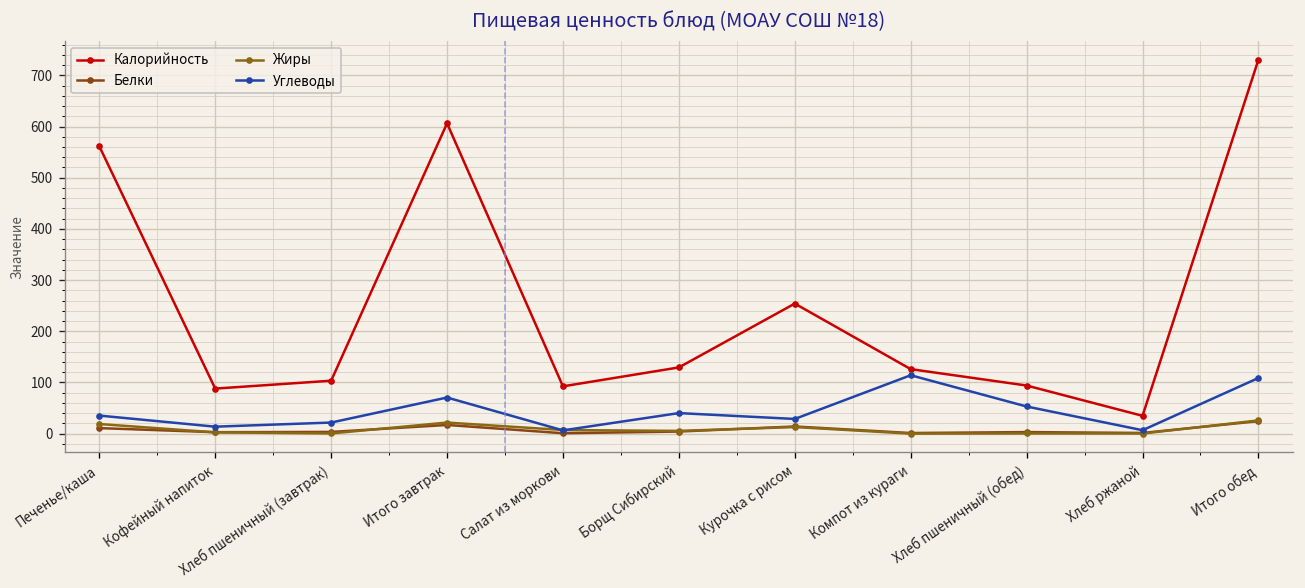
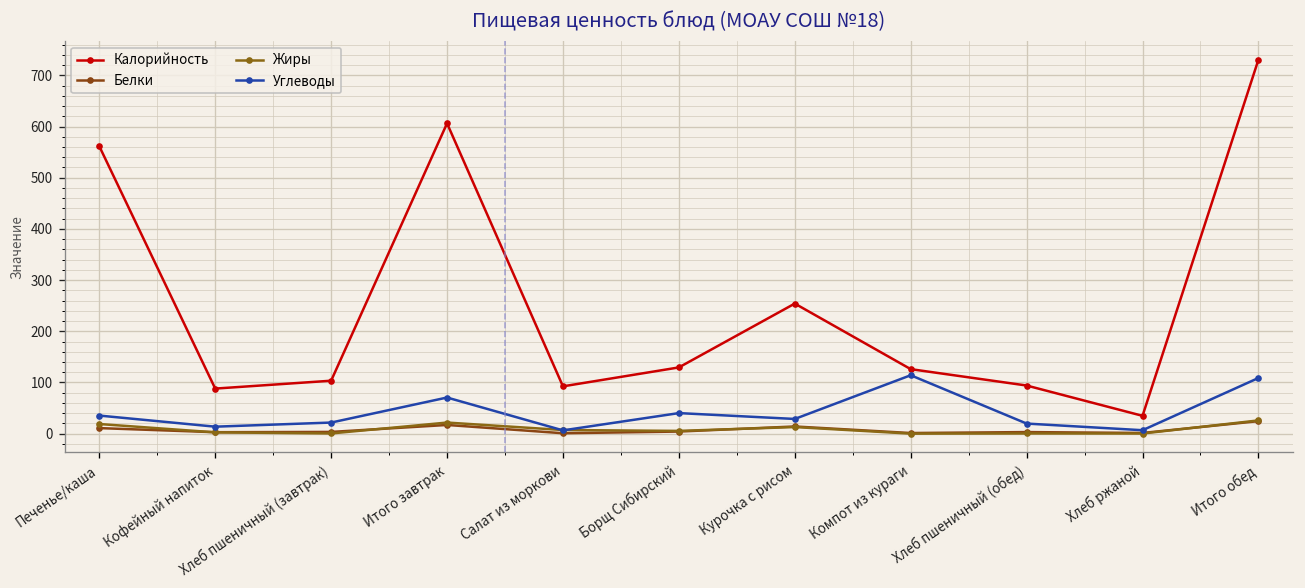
  {
    "Калорийность": {
      "Печенье/каша": 560,
      "Кофейный напиток": 90,
      "Хлеб пшеничный (завтрак)": 100,
      "Итого завтрак": 610,
      "Салат из моркови": 90,
      "Борщ Сибирский": 130,
      "Курочка с рисом": 250,
      "Компот из кураги": 130,
      "Хлеб пшеничный (обед)": 90,
      "Хлеб ржаной": 30,
      "Итого обед": 730
    },
    "Углеводы": {
      "Печенье/каша": 40,
      "Кофейный напиток": 10,
      "Хлеб пшеничный (завтрак)": 20,
      "Итого завтрак": 70,
      "Борщ Сибирский": 40,
      "Курочка с рисом": 30,
      "Компот из кураги": 110,
-     "Хлеб пшеничный (обед)": 50,
+     "Хлеб пшеничный (обед)": 20,
      "Итого обед": 110
    }
  }
